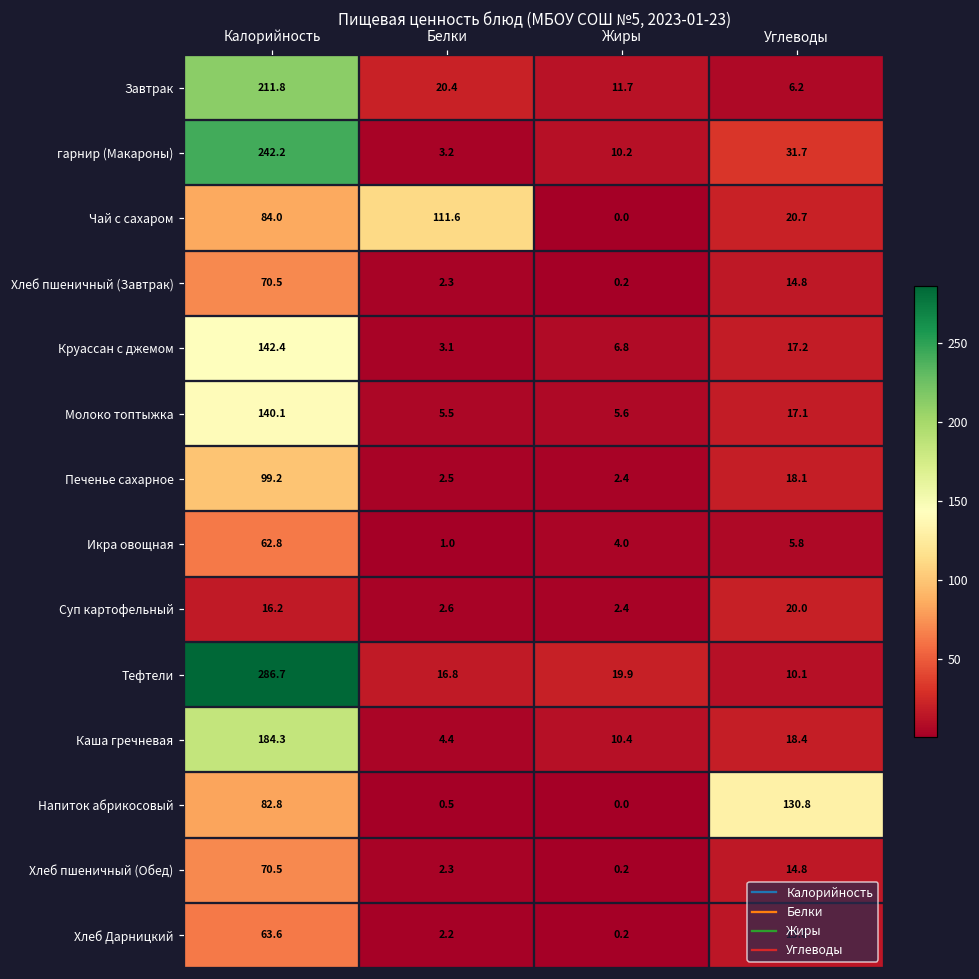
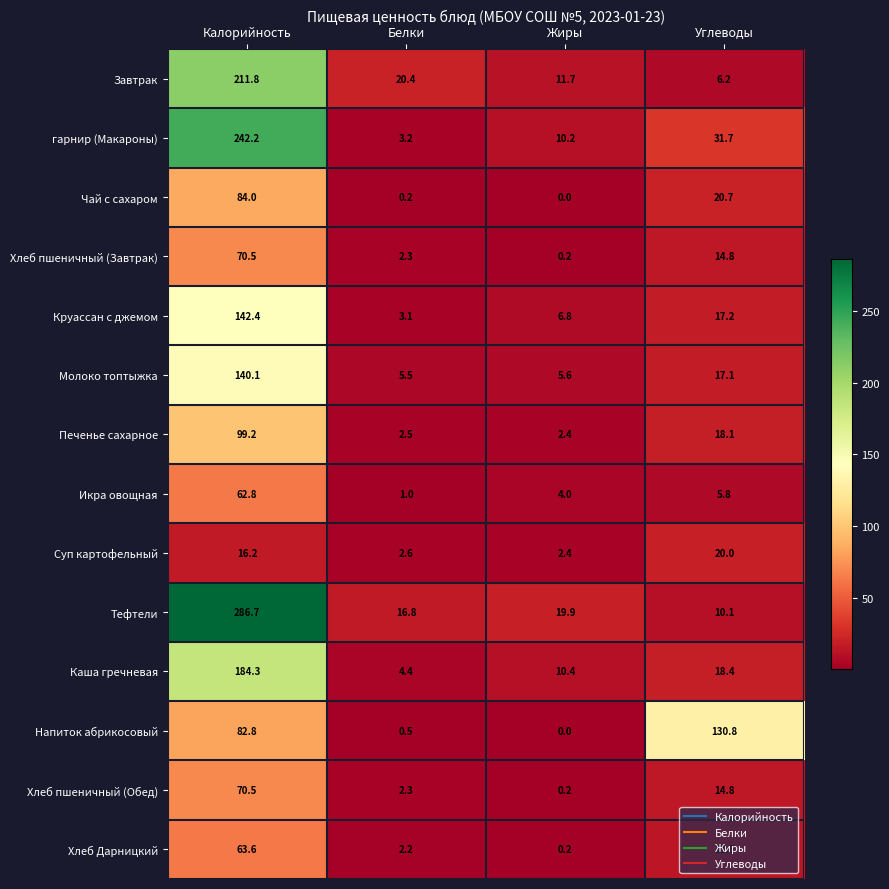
  {
    "Завтрак": {
      "Калорийность": 211.8,
      "Белки": 20.4,
      "Жиры": 11.7,
      "Углеводы": 6.2
    },
    "гарнир (Макароны)": {
      "Калорийность": 242.2,
      "Белки": 3.2,
      "Жиры": 10.2,
      "Углеводы": 31.7
    },
    "Чай с сахаром": {
      "Калорийность": 84.0,
-     "Белки": 111.6,
+     "Белки": 0.2,
      "Жиры": 0.0,
      "Углеводы": 20.7
    },
    "Хлеб пшеничный (Завтрак)": {
      "Калорийность": 70.5,
      "Белки": 2.3,
      "Жиры": 0.2,
      "Углеводы": 14.8
    },
    "Круассан с джемом": {
      "Калорийность": 142.4,
      "Белки": 3.1,
      "Жиры": 6.8,
      "Углеводы": 17.2
    },
    "Молоко топтыжка": {
      "Калорийность": 140.1,
      "Белки": 5.5,
      "Жиры": 5.6,
      "Углеводы": 17.1
    },
    "Печенье сахарное": {
      "Калорийность": 99.2,
      "Белки": 2.5,
      "Жиры": 2.4,
      "Углеводы": 18.1
    },
    "Икра овощная": {
      "Калорийность": 62.8,
      "Белки": 1.0,
      "Жиры": 4.0,
      "Углеводы": 5.8
    },
    "Суп картофельный": {
      "Калорийность": 16.2,
      "Белки": 2.6,
      "Жиры": 2.4,
      "Углеводы": 20.0
    },
    "Тефтели": {
      "Калорийность": 286.7,
      "Белки": 16.8,
      "Жиры": 19.9,
      "Углеводы": 10.1
    },
    "Каша гречневая": {
      "Калорийность": 184.3,
      "Белки": 4.4,
      "Жиры": 10.4,
      "Углеводы": 18.4
    },
    "Напиток абрикосовый": {
      "Калорийность": 82.8,
      "Белки": 0.5,
      "Жиры": 0.0,
      "Углеводы": 130.8
    },
    "Хлеб пшеничный (Обед)": {
      "Калорийность": 70.5,
      "Белки": 2.3,
      "Жиры": 0.2,
      "Углеводы": 14.8
    },
    "Хлеб Дарницкий": {
      "Калорийность": 63.6,
      "Белки": 2.2,
      "Жиры": 0.2
    }
  }
